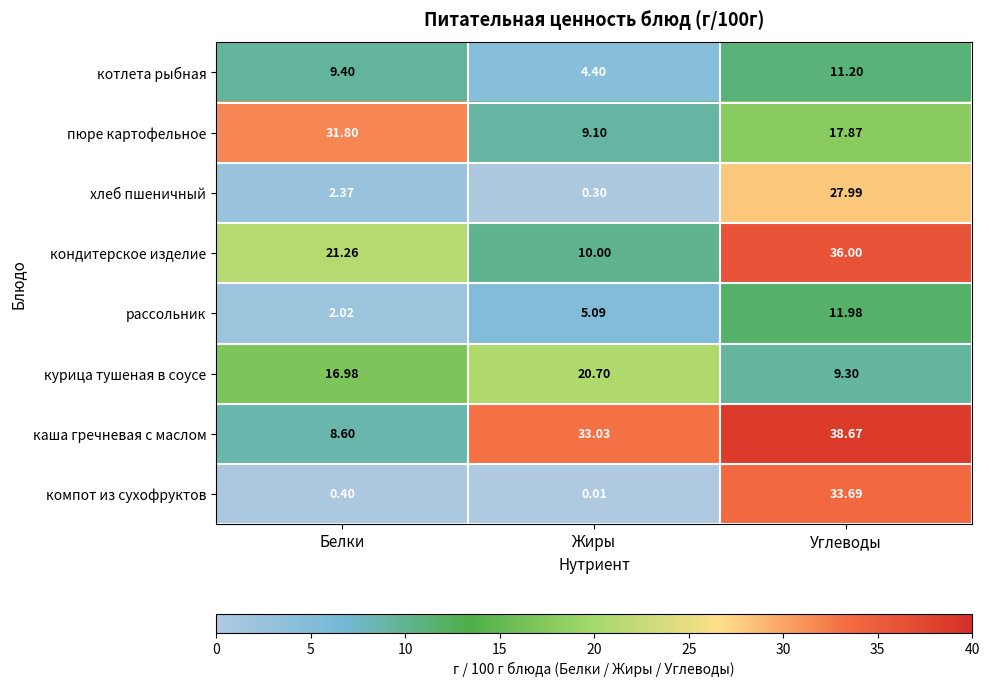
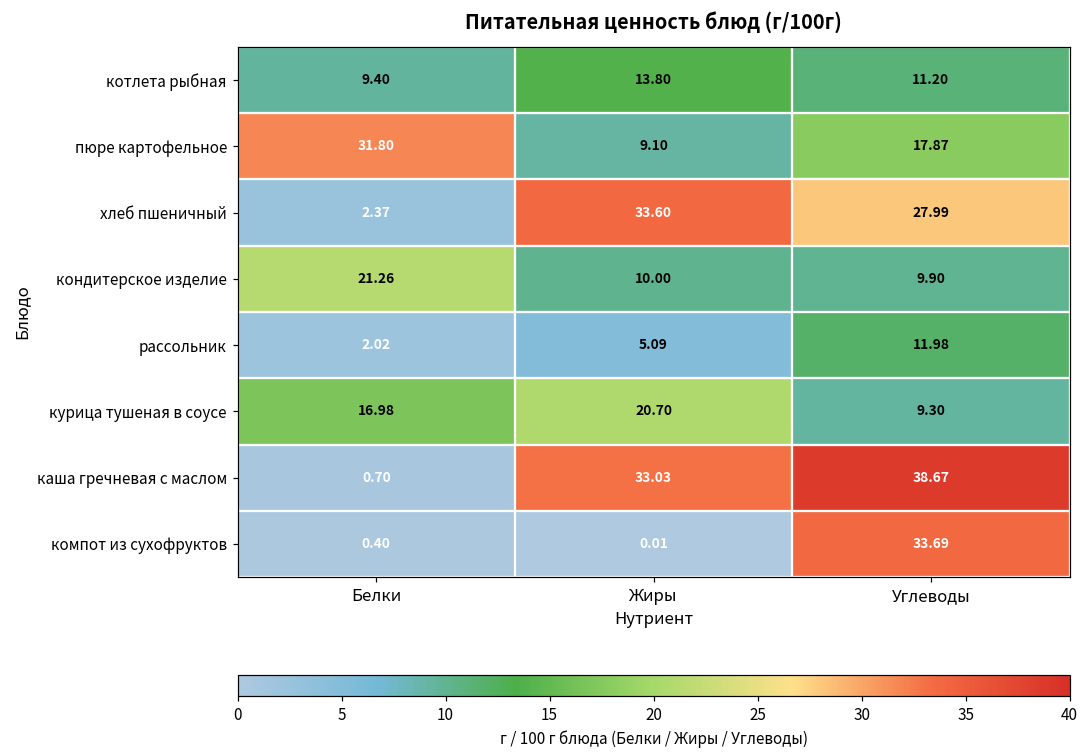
  {
    "котлета рыбная": {
      "Белки": 9.40,
-     "Жиры": 4.40,
+     "Жиры": 13.80,
      "Углеводы": 11.20
    },
    "пюре картофельное": {
      "Белки": 31.80,
      "Жиры": 9.10,
      "Углеводы": 17.87
    },
    "хлеб пшеничный": {
      "Белки": 2.37,
-     "Жиры": 0.30,
+     "Жиры": 33.60,
      "Углеводы": 27.99
    },
    "кондитерское изделие": {
      "Белки": 21.26,
      "Жиры": 10.00,
-     "Углеводы": 36.00
+     "Углеводы": 9.90
    },
    "рассольник": {
      "Белки": 2.02,
      "Жиры": 5.09,
      "Углеводы": 11.98
    },
    "курица тушеная в соусе": {
      "Белки": 16.98,
      "Жиры": 20.70,
      "Углеводы": 9.30
    },
    "каша гречневая с маслом": {
-     "Белки": 8.60,
+     "Белки": 0.70,
      "Жиры": 33.03,
      "Углеводы": 38.67
    },
    "компот из сухофруктов": {
      "Белки": 0.40,
      "Жиры": 0.01,
      "Углеводы": 33.69
    }
  }
